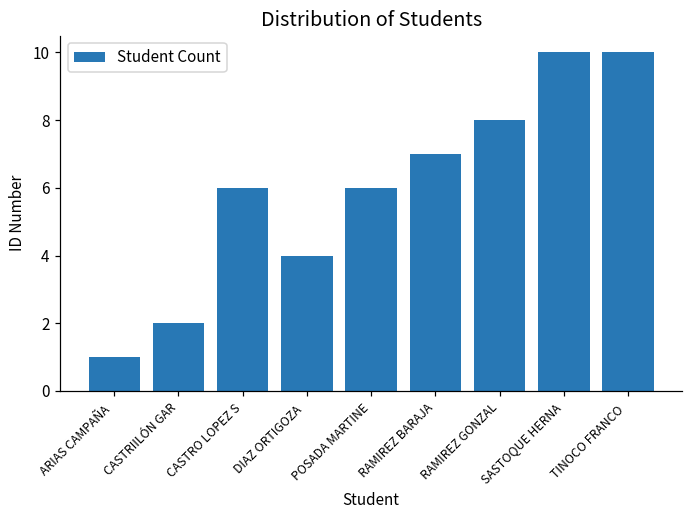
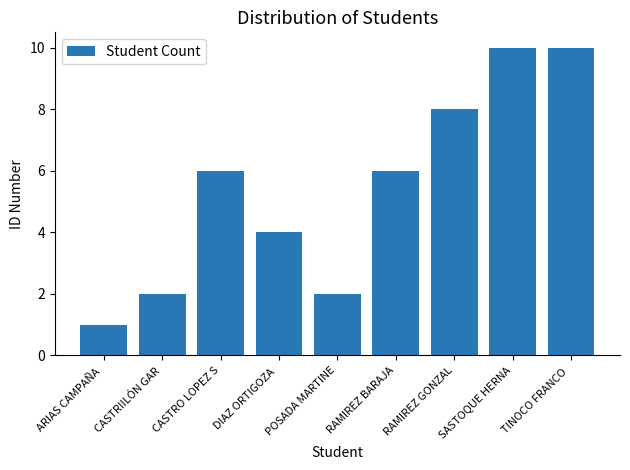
  {
    "ARIAS CAMPAÑA": 1,
    "CASTRIILÓN GAR": 2,
    "CASTRO LOPEZ S": 6,
    "DIAZ ORTIGOZA": 4,
-   "POSADA MARTINE": 6,
-   "RAMIREZ BARAJA": 7,
+   "POSADA MARTINE": 2,
+   "RAMIREZ BARAJA": 6,
    "RAMIREZ GONZAL": 8,
    "SASTOQUE HERNA": 10,
    "TINOCO FRANCO": 10
  }
